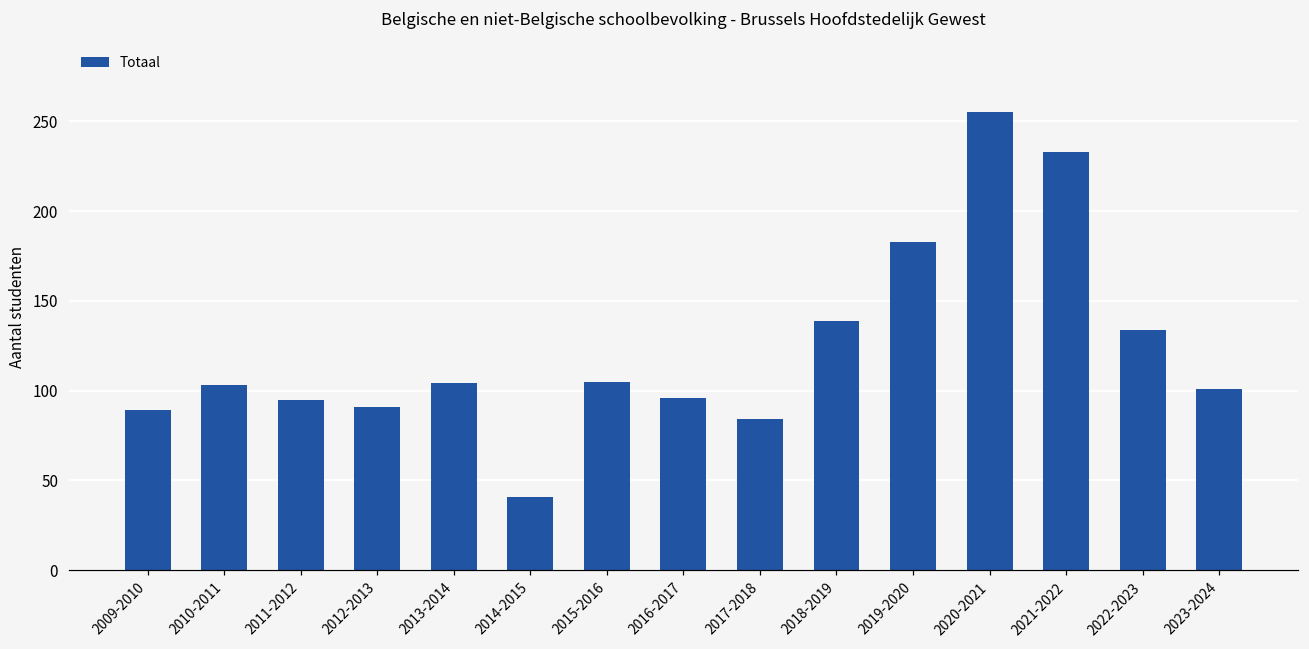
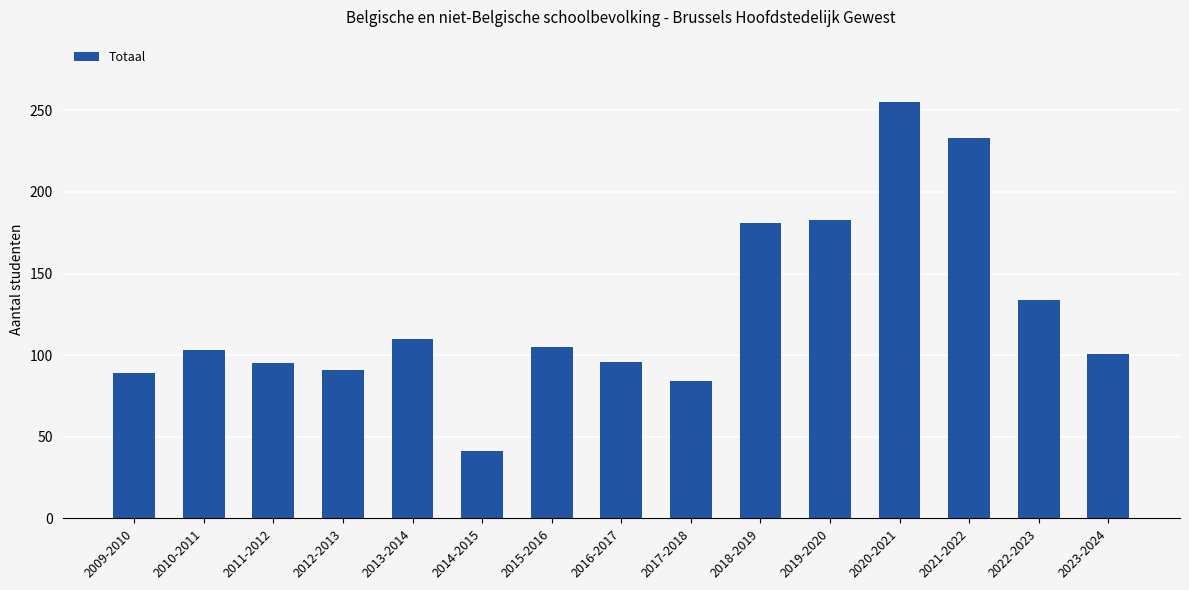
  {
    "2009-2010": 89,
    "2010-2011": 103,
    "2011-2012": 95,
    "2012-2013": 91,
-   "2013-2014": 104,
+   "2013-2014": 110,
    "2014-2015": 41,
    "2015-2016": 105,
    "2016-2017": 96,
    "2017-2018": 84,
-   "2018-2019": 139,
+   "2018-2019": 181,
    "2019-2020": 183,
    "2020-2021": 255,
    "2021-2022": 233,
    "2022-2023": 134,
    "2023-2024": 101
  }
